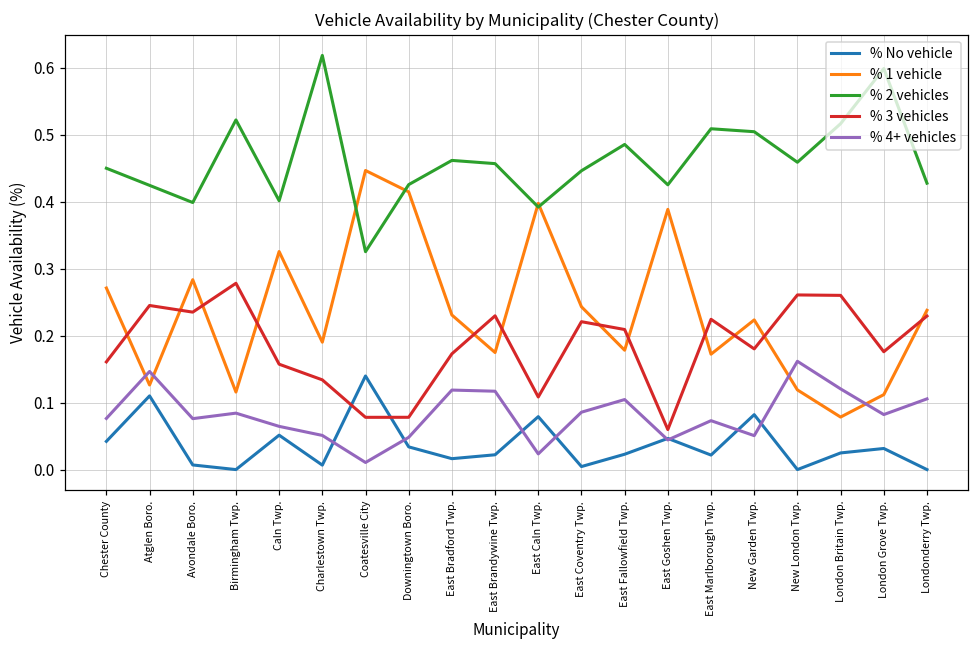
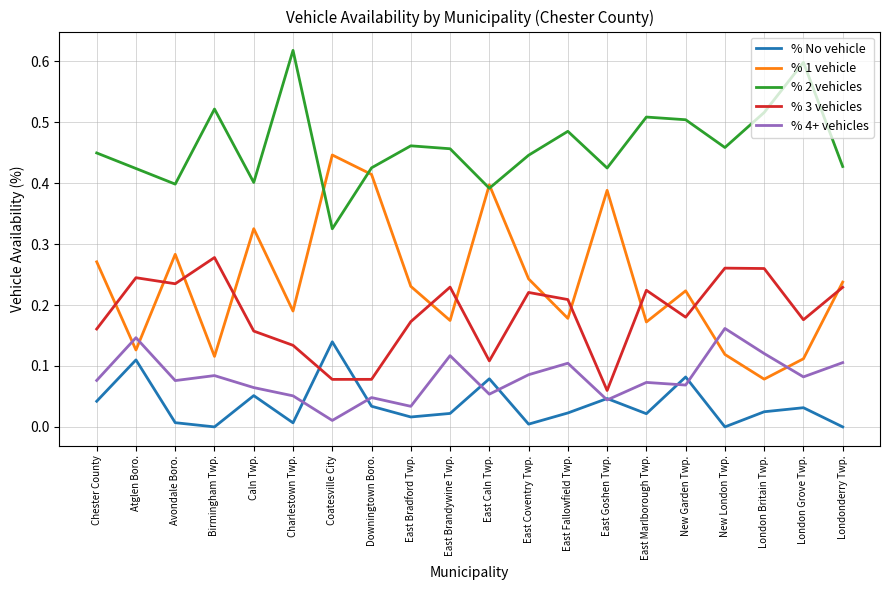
  {
    "% No vehicle": {
      "Chester County": 0.04,
      "Atglen Boro.": 0.11,
      "Avondale Boro.": 0.01,
      "Birmingham Twp.": 0.00,
      "Caln Twp.": 0.05,
      "Charlestown Twp.": 0.01,
      "Coatesville City": 0.14,
      "Downingtown Boro.": 0.03,
      "East Bradford Twp.": 0.02,
      "East Brandywine Twp.": 0.02,
      "East Caln Twp.": 0.08,
      "East Coventry Twp.": 0.00,
      "East Fallowfield Twp.": 0.02,
      "East Marlborough Twp.": 0.02,
      "New Garden Twp.": 0.08,
      "New London Twp.": 0.00,
      "London Britain Twp.": 0.02,
      "London Grove Twp.": 0.03,
      "Londonderry Twp.": 0.00
    },
    "% 1 vehicle": {
      "Chester County": 0.27,
      "Atglen Boro.": 0.13,
      "Avondale Boro.": 0.28,
      "Birmingham Twp.": 0.12,
      "Caln Twp.": 0.33,
      "Charlestown Twp.": 0.19,
      "Coatesville City": 0.45,
      "Downingtown Boro.": 0.41,
      "East Bradford Twp.": 0.23,
      "East Brandywine Twp.": 0.17,
      "East Caln Twp.": 0.40,
      "East Coventry Twp.": 0.24,
      "East Fallowfield Twp.": 0.18,
      "East Goshen Twp.": 0.39,
      "East Marlborough Twp.": 0.17,
      "New Garden Twp.": 0.22,
      "New London Twp.": 0.12,
      "London Britain Twp.": 0.08,
      "London Grove Twp.": 0.11,
      "Londonderry Twp.": 0.24
    },
    "% 2 vehicles": {
      "Chester County": 0.45,
      "Atglen Boro.": 0.42,
      "Avondale Boro.": 0.40,
      "Birmingham Twp.": 0.52,
      "Caln Twp.": 0.40,
      "Charlestown Twp.": 0.62,
      "Coatesville City": 0.33,
      "Downingtown Boro.": 0.43,
      "East Bradford Twp.": 0.46,
      "East Brandywine Twp.": 0.46,
      "East Caln Twp.": 0.39,
      "East Coventry Twp.": 0.45,
      "East Fallowfield Twp.": 0.49,
      "East Goshen Twp.": 0.43,
      "East Marlborough Twp.": 0.51,
      "New Garden Twp.": 0.50,
      "New London Twp.": 0.46,
      "Londonderry Twp.": 0.43
    },
    "% 3 vehicles": {
      "Chester County": 0.16,
      "Atglen Boro.": 0.24,
      "Avondale Boro.": 0.24,
      "Birmingham Twp.": 0.28,
      "Caln Twp.": 0.16,
      "Charlestown Twp.": 0.13,
      "Coatesville City": 0.08,
      "Downingtown Boro.": 0.08,
      "East Bradford Twp.": 0.17,
      "East Brandywine Twp.": 0.23,
      "East Caln Twp.": 0.11,
      "East Coventry Twp.": 0.22,
      "East Fallowfield Twp.": 0.21,
      "East Goshen Twp.": 0.06,
      "East Marlborough Twp.": 0.22,
      "New Garden Twp.": 0.18,
      "New London Twp.": 0.26,
      "London Britain Twp.": 0.26,
      "London Grove Twp.": 0.18,
      "Londonderry Twp.": 0.23
    },
    "% 4+ vehicles": {
      "Chester County": 0.08,
      "Atglen Boro.": 0.15,
      "Avondale Boro.": 0.08,
      "Birmingham Twp.": 0.08,
      "Caln Twp.": 0.06,
      "Charlestown Twp.": 0.05,
      "Coatesville City": 0.01,
      "Downingtown Boro.": 0.05,
-     "East Bradford Twp.": 0.12,
+     "East Bradford Twp.": 0.03,
      "East Brandywine Twp.": 0.12,
-     "East Caln Twp.": 0.02,
+     "East Caln Twp.": 0.05,
      "East Coventry Twp.": 0.09,
      "East Fallowfield Twp.": 0.10,
      "East Marlborough Twp.": 0.07,
-     "New Garden Twp.": 0.05,
+     "New Garden Twp.": 0.07,
      "New London Twp.": 0.16,
      "London Britain Twp.": 0.12,
      "London Grove Twp.": 0.08,
      "Londonderry Twp.": 0.11
    }
  }
